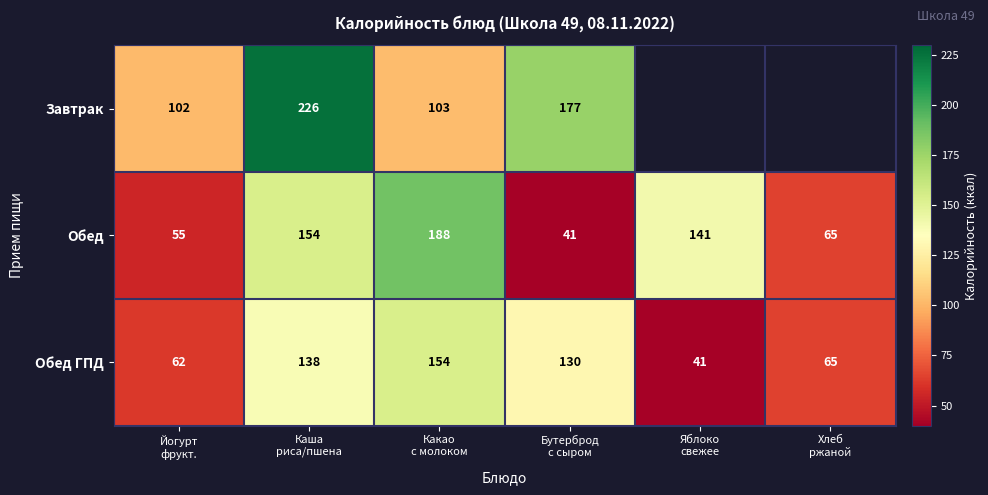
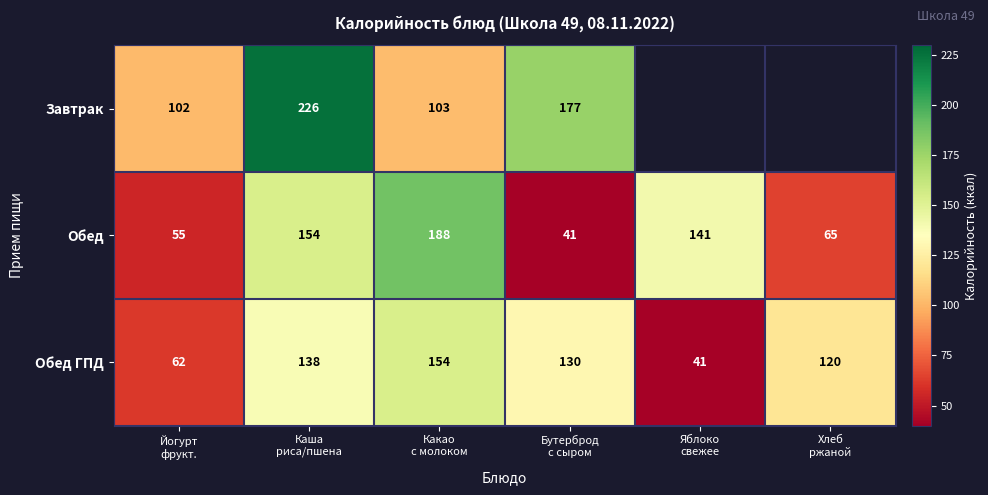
  {
    "Завтрак": {
      "Йогурт фрукт.": 102,
      "Каша риса/пшена": 226,
      "Какао с молоком": 103,
      "Бутерброд с сыром": 177
    },
    "Обед": {
      "Йогурт фрукт.": 55,
      "Каша риса/пшена": 154,
      "Какао с молоком": 188,
      "Бутерброд с сыром": 41,
      "Яблоко свежее": 141,
      "Хлеб ржаной": 65
    },
    "Обед ГПД": {
      "Йогурт фрукт.": 62,
      "Каша риса/пшена": 138,
      "Какао с молоком": 154,
      "Бутерброд с сыром": 130,
      "Яблоко свежее": 41,
-     "Хлеб ржаной": 65
+     "Хлеб ржаной": 120
    }
  }
